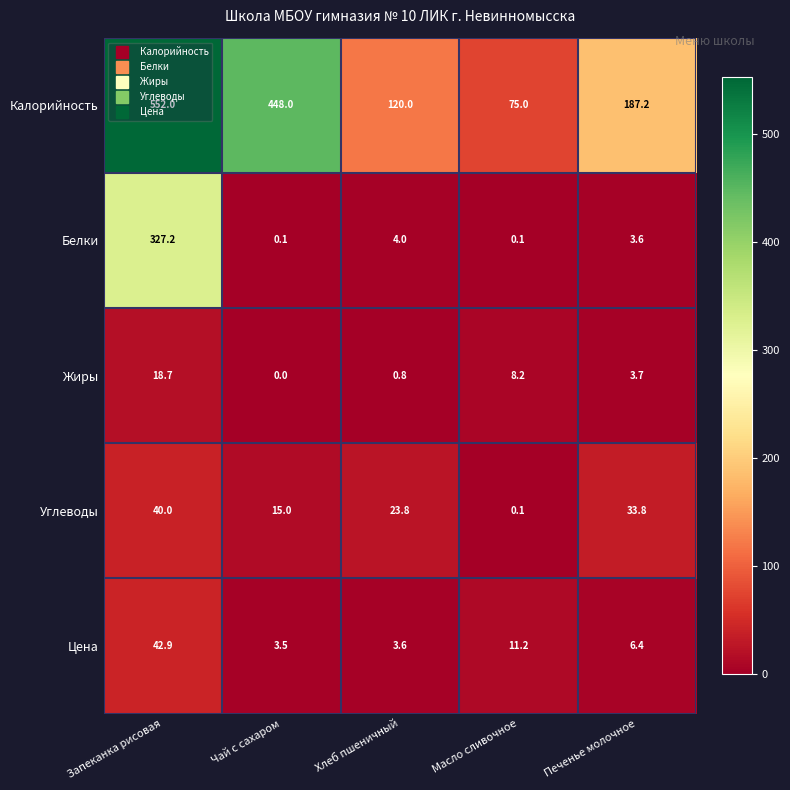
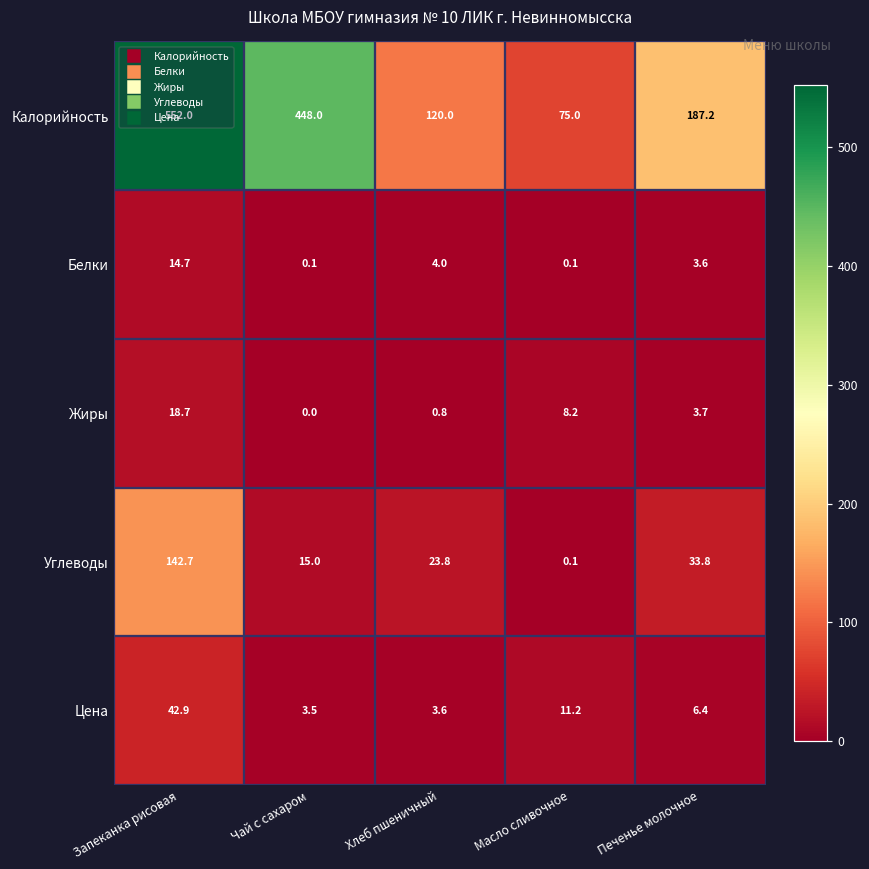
  {
    "Калорийность": {
      "Чай с сахаром": 448.0,
      "Хлеб пшеничный": 120.0,
      "Масло сливочное": 75.0,
      "Печенье молочное": 187.2
    },
    "Белки": {
-     "Запеканка рисовая": 327.2,
+     "Запеканка рисовая": 14.7,
      "Чай с сахаром": 0.1,
      "Хлеб пшеничный": 4.0,
      "Масло сливочное": 0.1,
      "Печенье молочное": 3.6
    },
    "Жиры": {
      "Запеканка рисовая": 18.7,
      "Чай с сахаром": 0.0,
      "Хлеб пшеничный": 0.8,
      "Масло сливочное": 8.2,
      "Печенье молочное": 3.7
    },
    "Углеводы": {
-     "Запеканка рисовая": 40.0,
+     "Запеканка рисовая": 142.7,
      "Чай с сахаром": 15.0,
      "Хлеб пшеничный": 23.8,
      "Масло сливочное": 0.1,
      "Печенье молочное": 33.8
    },
    "Цена": {
      "Запеканка рисовая": 42.9,
      "Чай с сахаром": 3.5,
      "Хлеб пшеничный": 3.6,
      "Масло сливочное": 11.2,
      "Печенье молочное": 6.4
    }
  }
